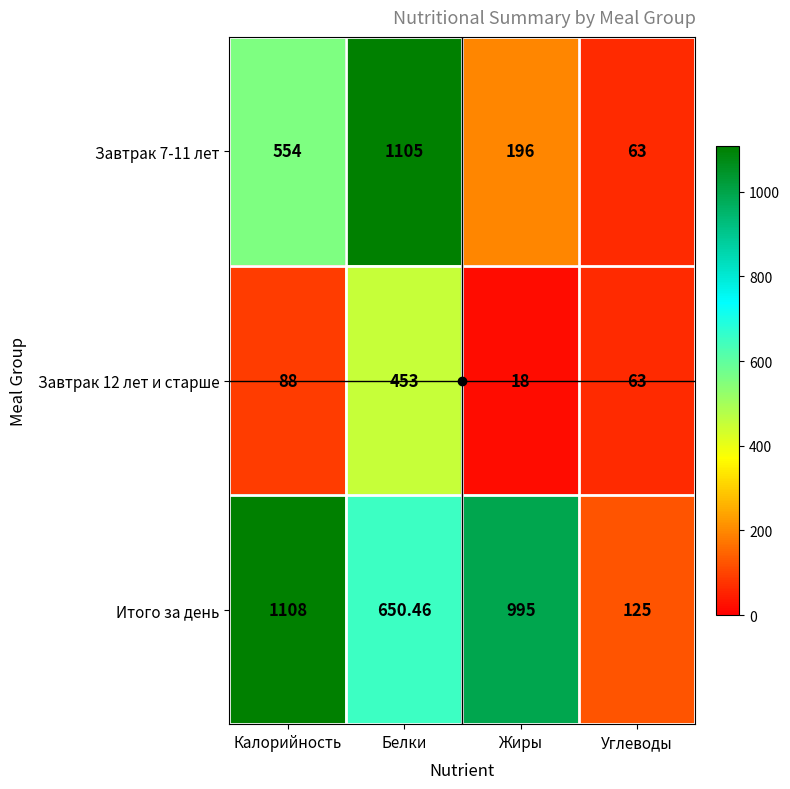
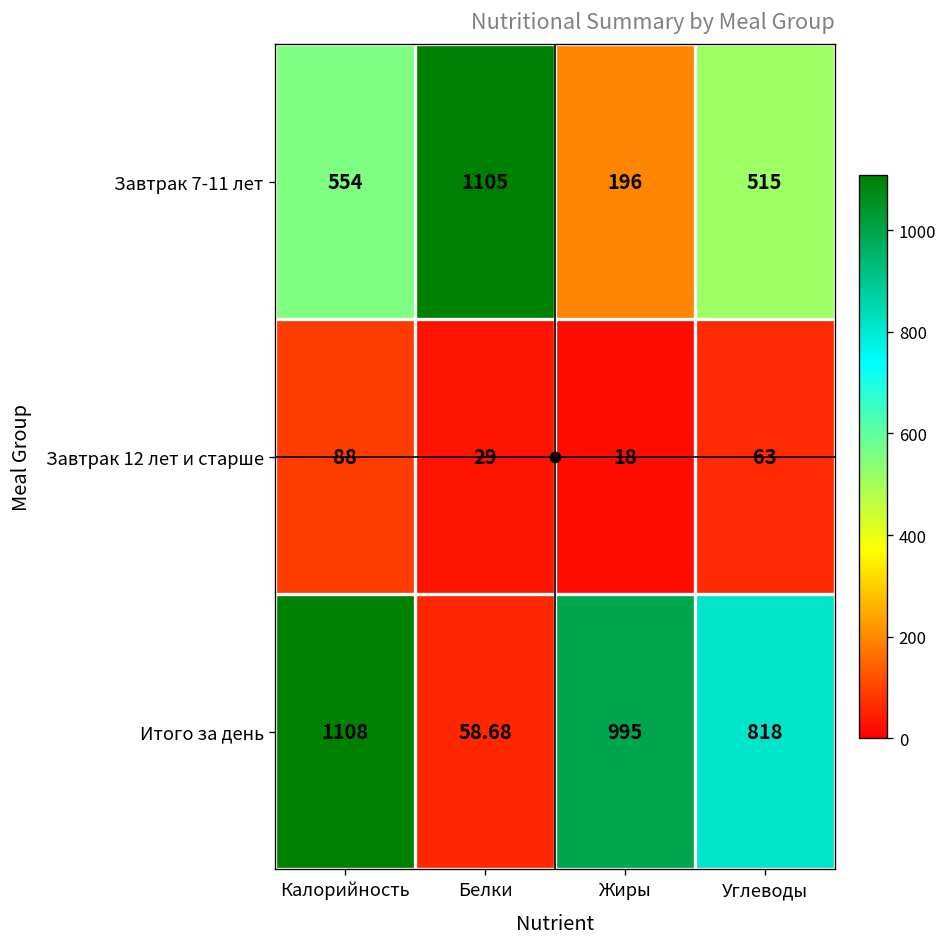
  {
    "Завтрак 7-11 лет": {
      "Калорийность": 554,
      "Белки": 1105,
      "Жиры": 196,
-     "Углеводы": 63
+     "Углеводы": 515
    },
    "Завтрак 12 лет и старше": {
      "Калорийность": 88,
-     "Белки": 453,
+     "Белки": 29,
      "Жиры": 18,
      "Углеводы": 63
    },
    "Итого за день": {
      "Калорийность": 1108,
-     "Белки": 650.46,
+     "Белки": 58.68,
      "Жиры": 995,
-     "Углеводы": 125
+     "Углеводы": 818
    }
  }
